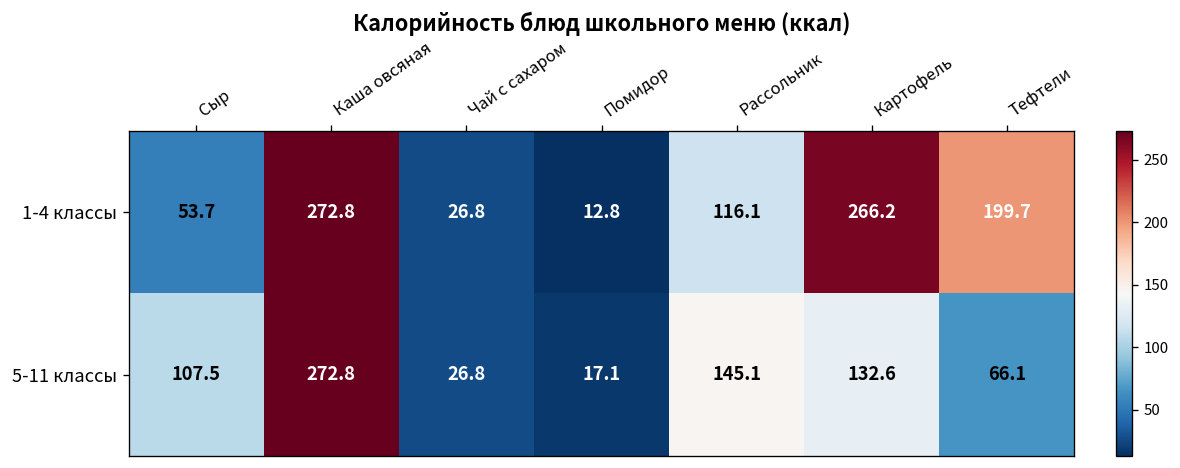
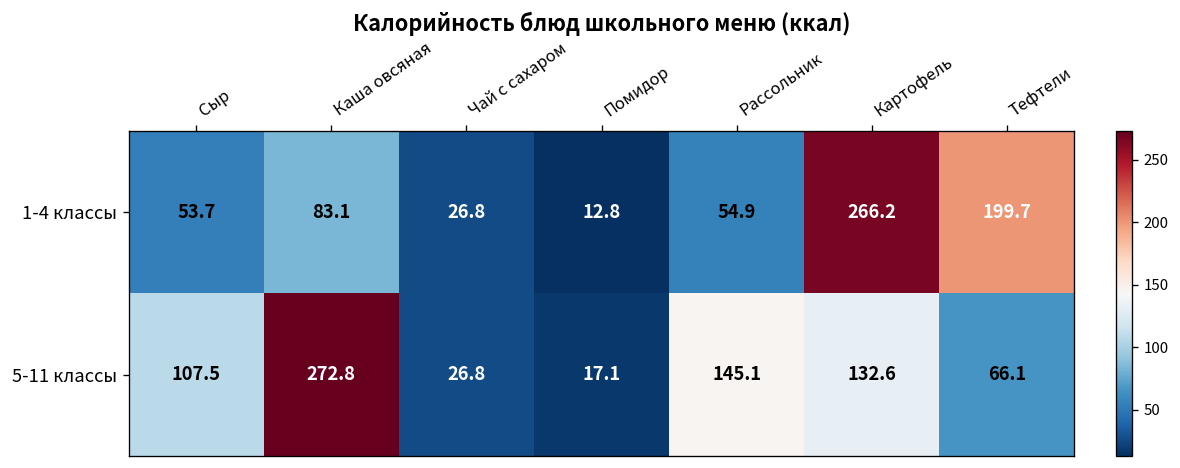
  {
    "1-4 классы": {
      "Сыр": 53.7,
-     "Каша овсяная": 272.8,
+     "Каша овсяная": 83.1,
      "Чай с сахаром": 26.8,
      "Помидор": 12.8,
-     "Рассольник": 116.1,
+     "Рассольник": 54.9,
      "Картофель": 266.2,
      "Тефтели": 199.7
    },
    "5-11 классы": {
      "Сыр": 107.5,
      "Каша овсяная": 272.8,
      "Чай с сахаром": 26.8,
      "Помидор": 17.1,
      "Рассольник": 145.1,
      "Картофель": 132.6,
      "Тефтели": 66.1
    }
  }
